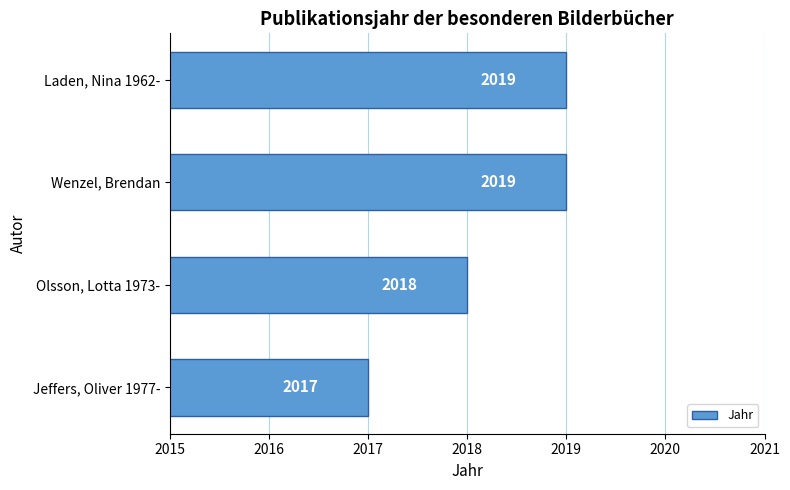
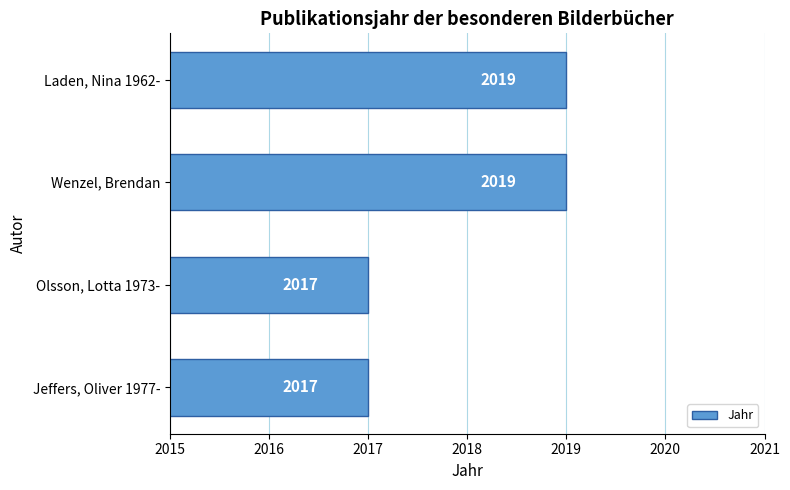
  {
    "Laden, Nina 1962-": 2019,
    "Wenzel, Brendan": 2019,
-   "Olsson, Lotta 1973-": 2018,
+   "Olsson, Lotta 1973-": 2017,
    "Jeffers, Oliver 1977-": 2017
  }
